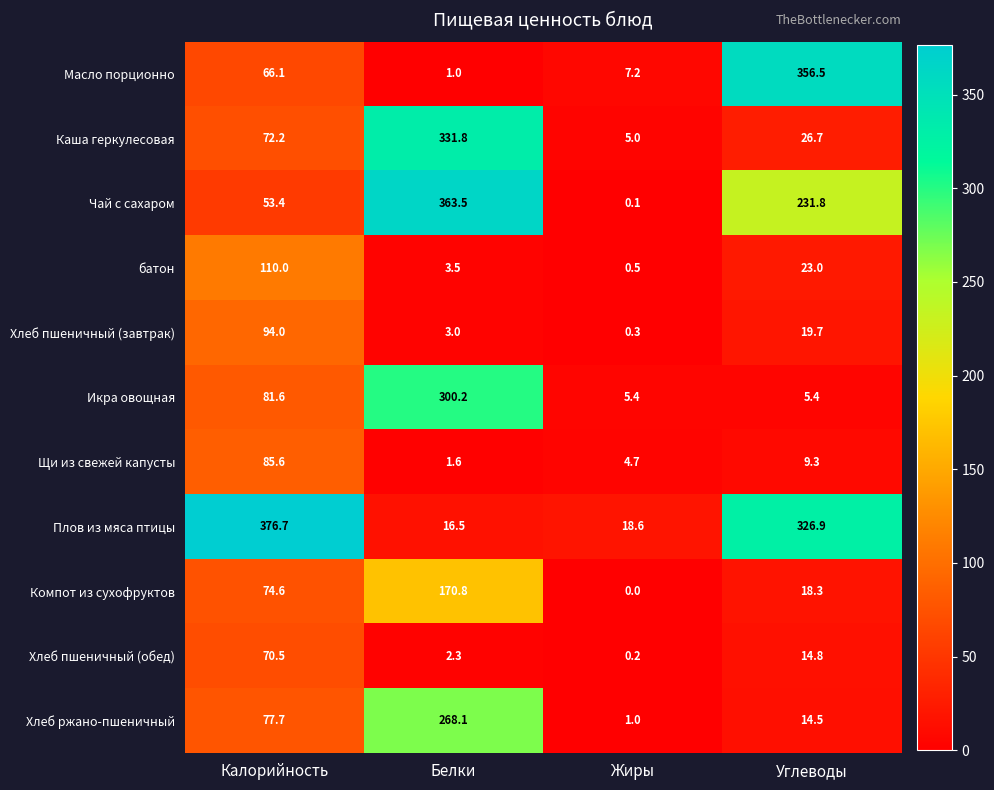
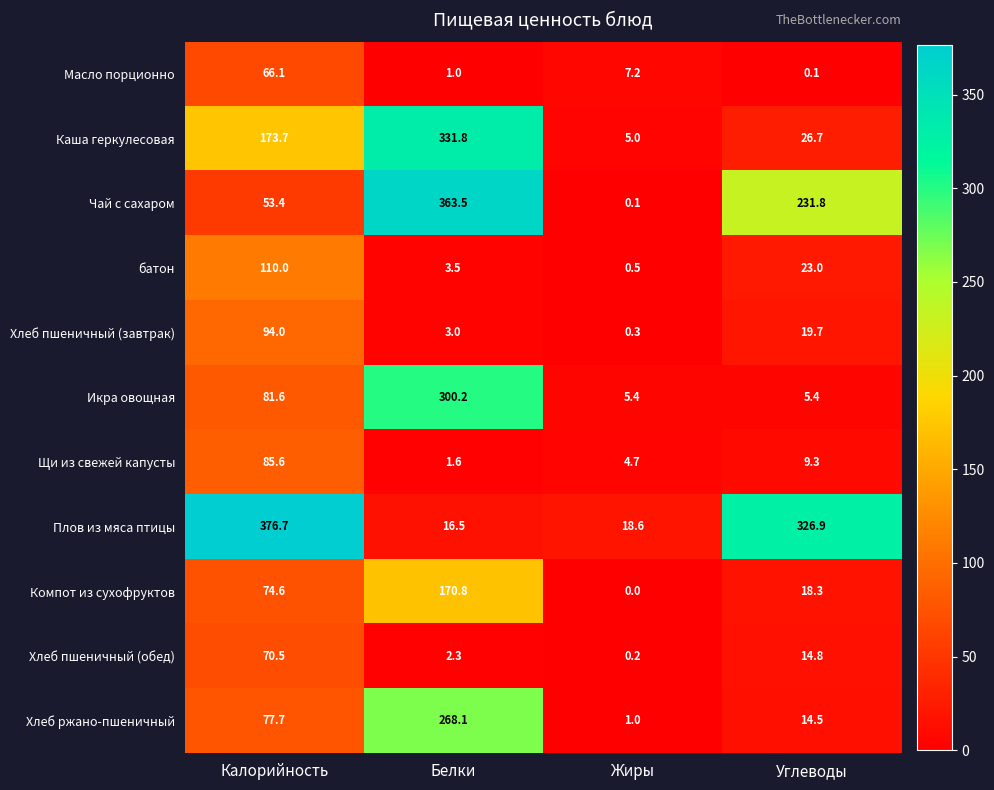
  {
    "Масло порционно": {
      "Калорийность": 66.1,
      "Белки": 1.0,
      "Жиры": 7.2,
-     "Углеводы": 356.5
+     "Углеводы": 0.1
    },
    "Каша геркулесовая": {
-     "Калорийность": 72.2,
+     "Калорийность": 173.7,
      "Белки": 331.8,
      "Жиры": 5.0,
      "Углеводы": 26.7
    },
    "Чай с сахаром": {
      "Калорийность": 53.4,
      "Белки": 363.5,
      "Жиры": 0.1,
      "Углеводы": 231.8
    },
    "батон": {
      "Калорийность": 110.0,
      "Белки": 3.5,
      "Жиры": 0.5,
      "Углеводы": 23.0
    },
    "Хлеб пшеничный (завтрак)": {
      "Калорийность": 94.0,
      "Белки": 3.0,
      "Жиры": 0.3,
      "Углеводы": 19.7
    },
    "Икра овощная": {
      "Калорийность": 81.6,
      "Белки": 300.2,
      "Жиры": 5.4,
      "Углеводы": 5.4
    },
    "Щи из свежей капусты": {
      "Калорийность": 85.6,
      "Белки": 1.6,
      "Жиры": 4.7,
      "Углеводы": 9.3
    },
    "Плов из мяса птицы": {
      "Калорийность": 376.7,
      "Белки": 16.5,
      "Жиры": 18.6,
      "Углеводы": 326.9
    },
    "Компот из сухофруктов": {
      "Калорийность": 74.6,
      "Белки": 170.8,
      "Жиры": 0.0,
      "Углеводы": 18.3
    },
    "Хлеб пшеничный (обед)": {
      "Калорийность": 70.5,
      "Белки": 2.3,
      "Жиры": 0.2,
      "Углеводы": 14.8
    },
    "Хлеб ржано-пшеничный": {
      "Калорийность": 77.7,
      "Белки": 268.1,
      "Жиры": 1.0,
      "Углеводы": 14.5
    }
  }
